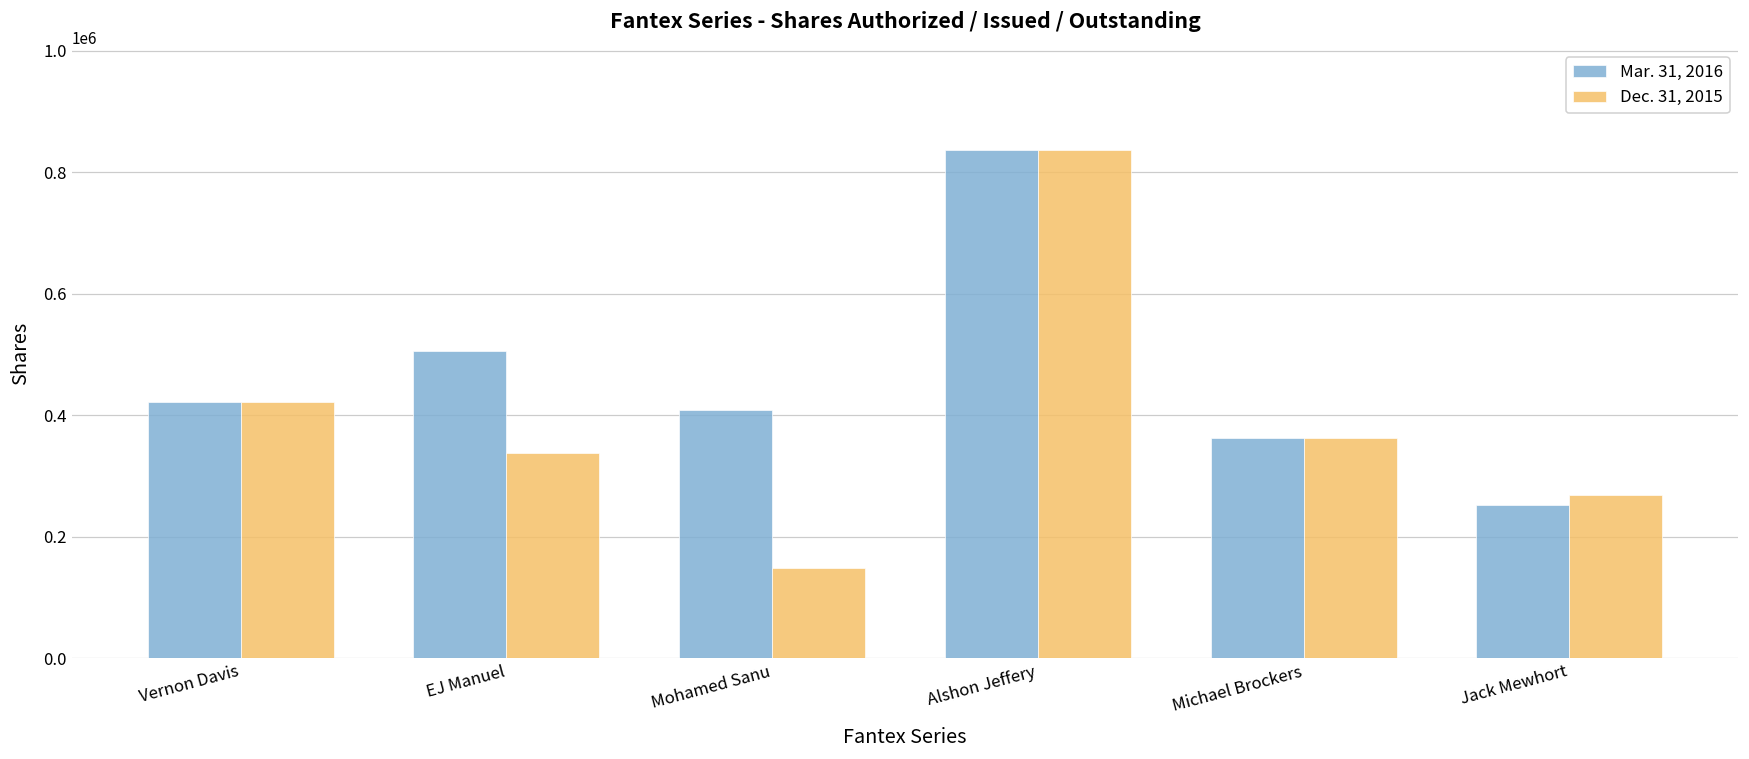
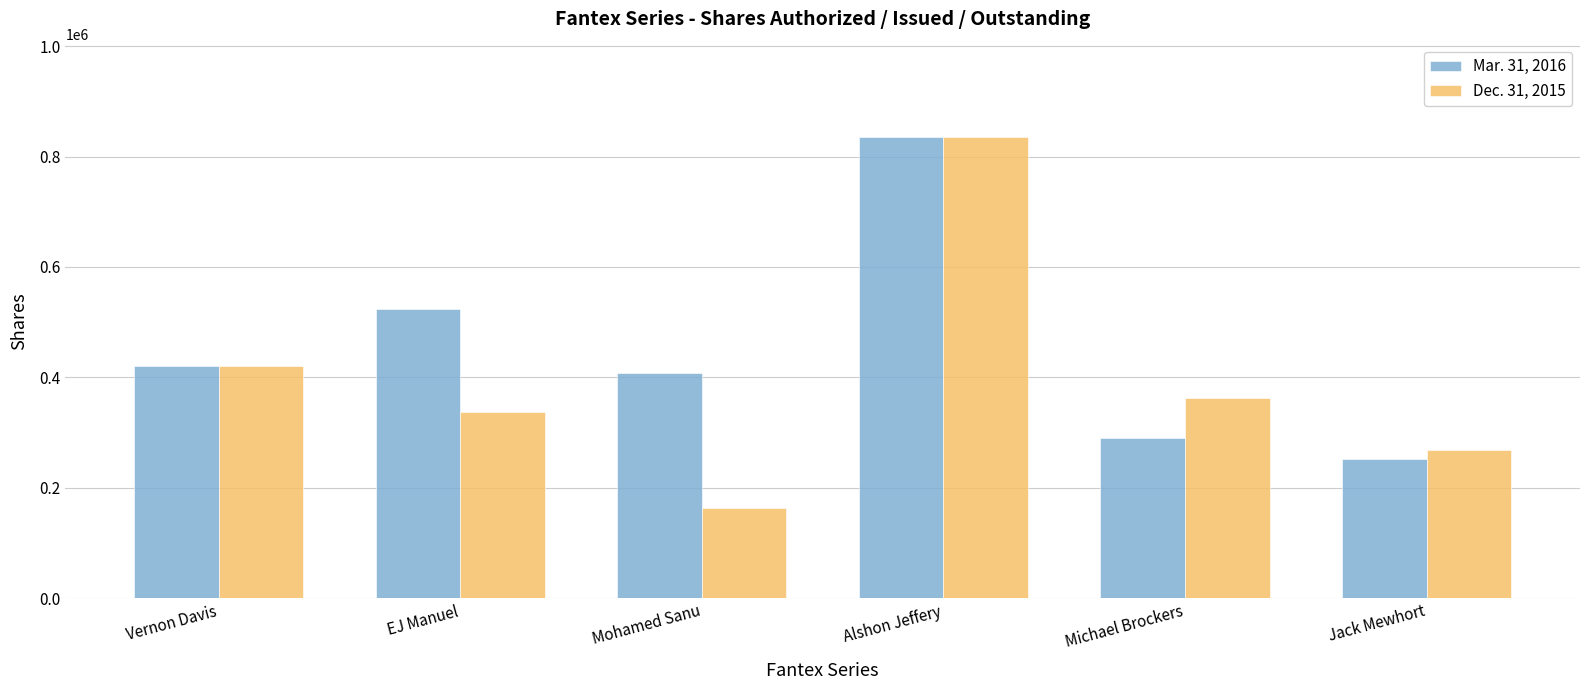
  {
    "Mar. 31, 2016": {
      "Vernon Davis": 420000,
-     "EJ Manuel": 510000,
+     "EJ Manuel": 520000,
      "Mohamed Sanu": 410000,
      "Alshon Jeffery": 840000,
-     "Michael Brockers": 360000,
+     "Michael Brockers": 290000,
      "Jack Mewhort": 250000
    },
    "Dec. 31, 2015": {
      "Vernon Davis": 420000,
      "EJ Manuel": 340000,
-     "Mohamed Sanu": 150000,
+     "Mohamed Sanu": 160000,
      "Alshon Jeffery": 840000,
      "Michael Brockers": 360000,
      "Jack Mewhort": 270000
    }
  }
